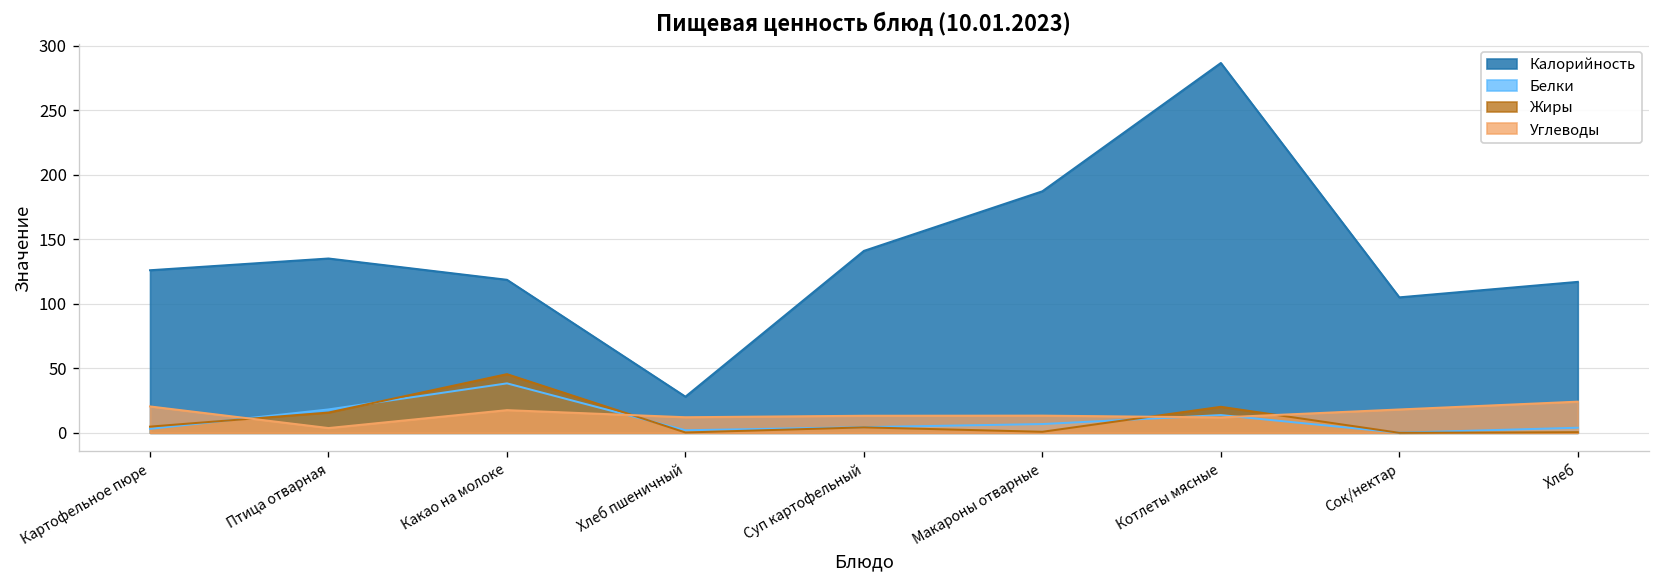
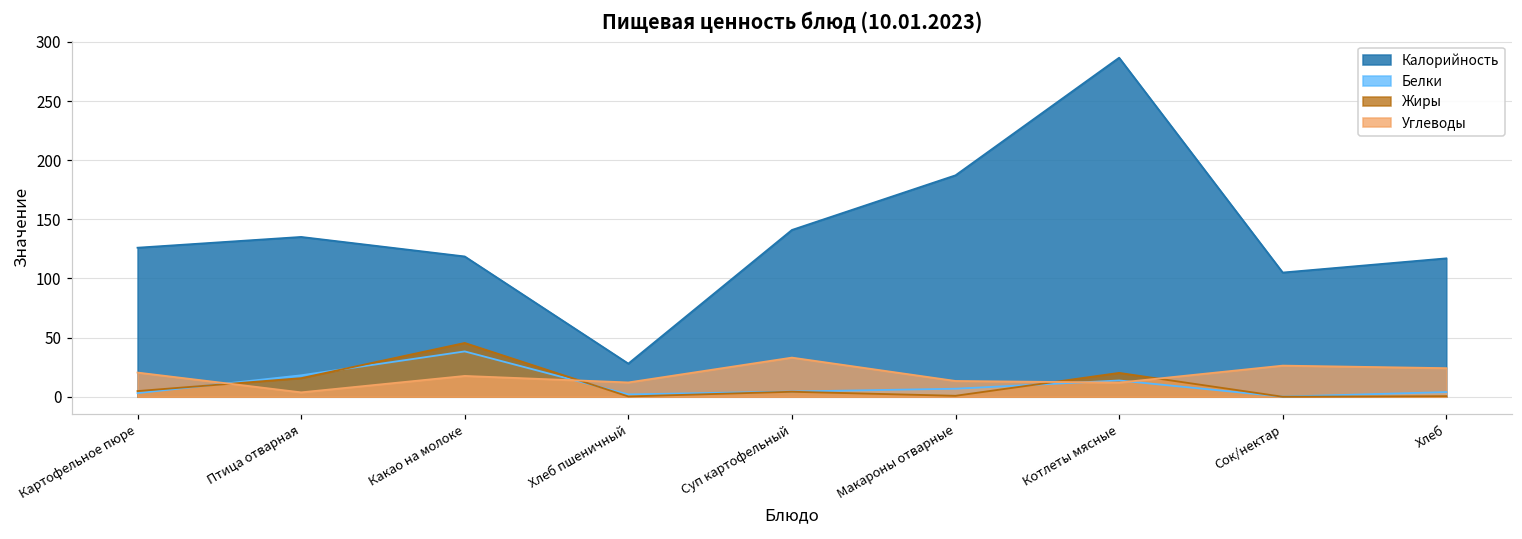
  {
    "Калорийность": {
      "Картофельное пюре": 126,
      "Птица отварная": 135,
      "Какао на молоке": 119,
      "Хлеб пшеничный": 28,
      "Суп картофельный": 141,
      "Макароны отварные": 187,
      "Котлеты мясные": 287,
      "Сок/нектар": 105,
      "Хлеб": 117
    },
    "Белки": {
      "Птица отварная": 18,
      "Какао на молоке": 38,
      "Макароны отварные": 7,
      "Хлеб": 4
    },
    "Жиры": {
      "Птица отварная": 16,
      "Какао на молоке": 45,
      "Макароны отварные": 1,
      "Котлеты мясные": 20,
      "Хлеб": 1
    },
    "Углеводы": {
      "Картофельное пюре": 20,
      "Птица отварная": 4,
      "Какао на молоке": 18,
      "Хлеб пшеничный": 12,
-     "Суп картофельный": 13,
+     "Суп картофельный": 33,
      "Макароны отварные": 13,
-     "Сок/нектар": 18,
+     "Сок/нектар": 26,
      "Хлеб": 24
    }
  }
